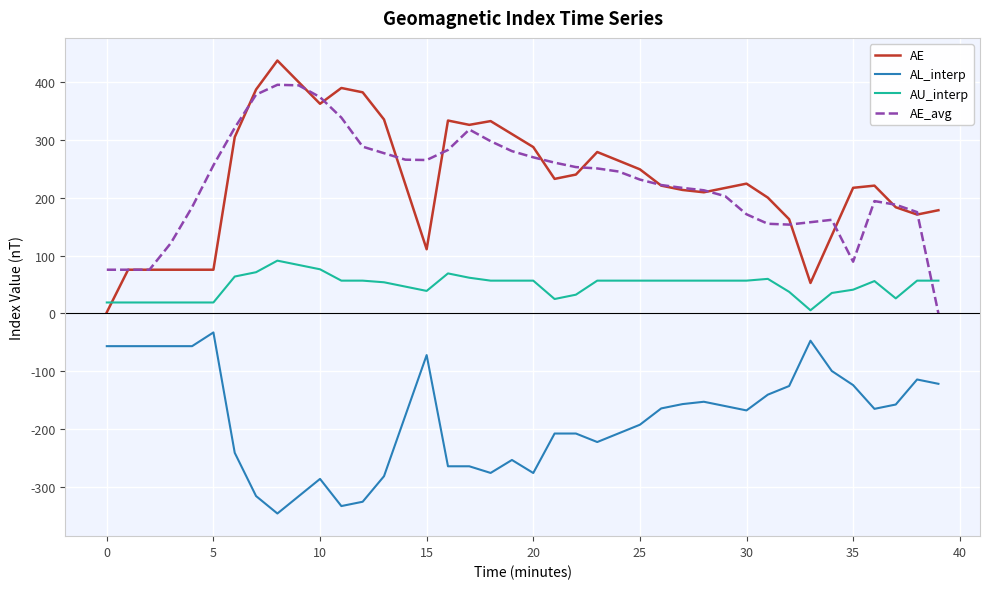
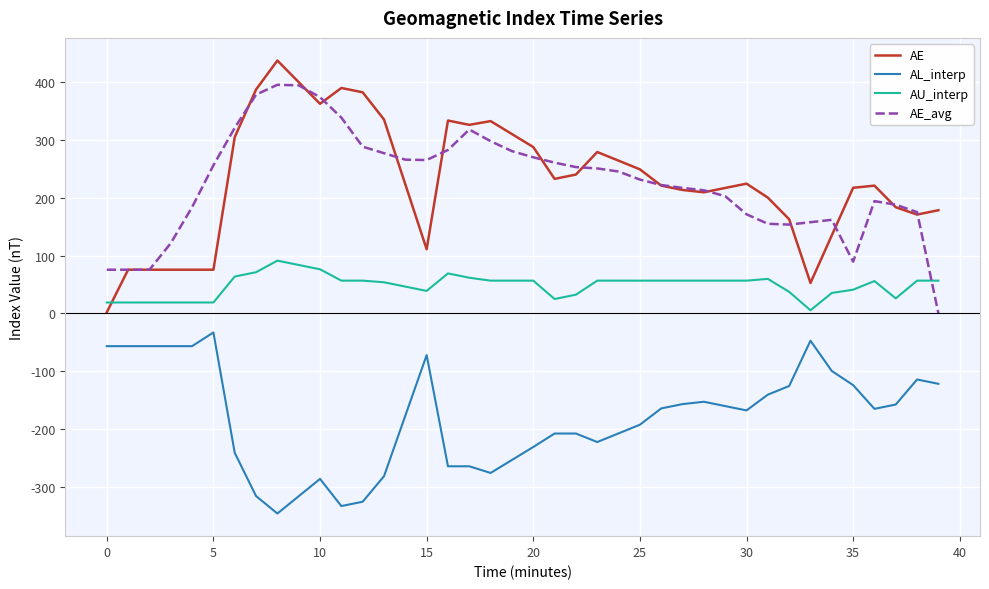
  {
    "AE": {
      "0": 0,
      "5": 80,
      "10": 360,
      "15": 110,
      "20": 290,
      "25": 250,
      "30": 220,
      "35": 220
    },
    "AL_interp": {
      "0": -60,
      "5": -30,
      "10": -290,
      "15": -70,
-     "20": -280,
+     "20": -230,
      "25": -190,
      "30": -170,
      "35": -120
    },
    "AU_interp": {
      "0": 20,
      "5": 20,
      "10": 80,
      "15": 40,
      "20": 60,
      "25": 60,
      "30": 60,
      "35": 40
    },
    "AE_avg": {
      "0": 80,
      "5": 260,
      "10": 370,
      "15": 270,
      "20": 270,
      "25": 230,
      "30": 170,
      "35": 90
    }
  }
